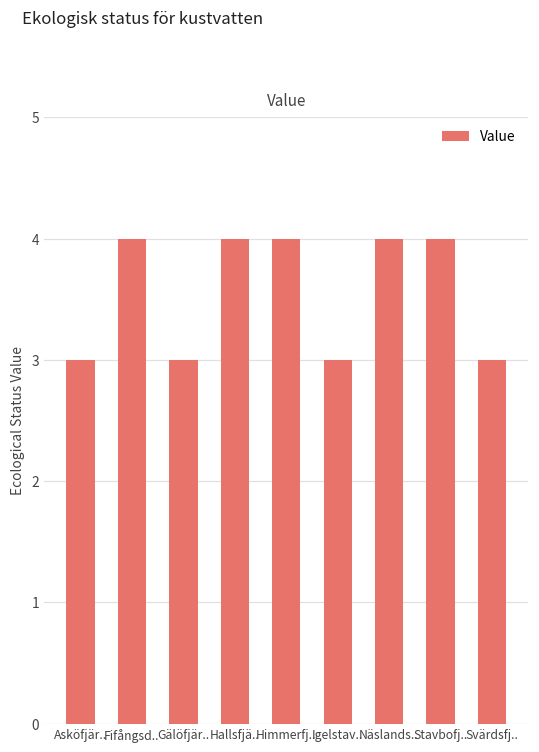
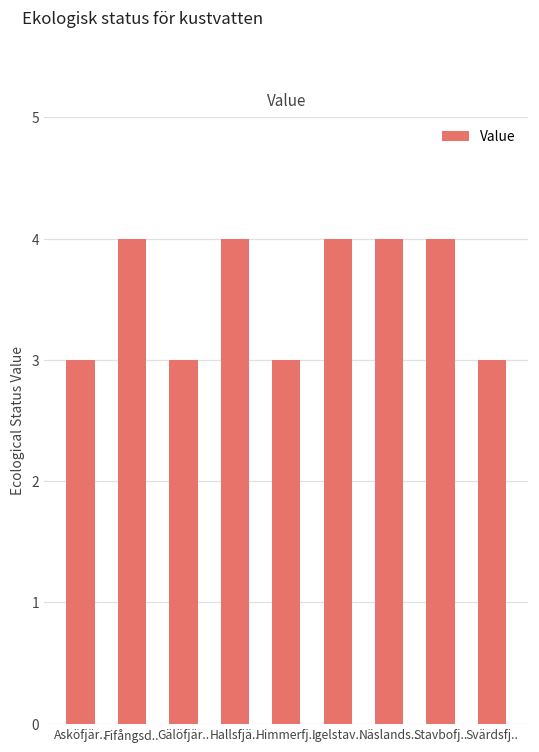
  {
    "Asköfjär..": 3,
    "Fifångsd..": 4,
    "Gälöfjär..": 3,
    "Hallsfjä..": 4,
-   "Himmerfj..": 4,
-   "Igelstav..": 3,
+   "Himmerfj..": 3,
+   "Igelstav..": 4,
    "Näslands..": 4,
    "Stavbofj..": 4,
    "Svärdsfj..": 3
  }
